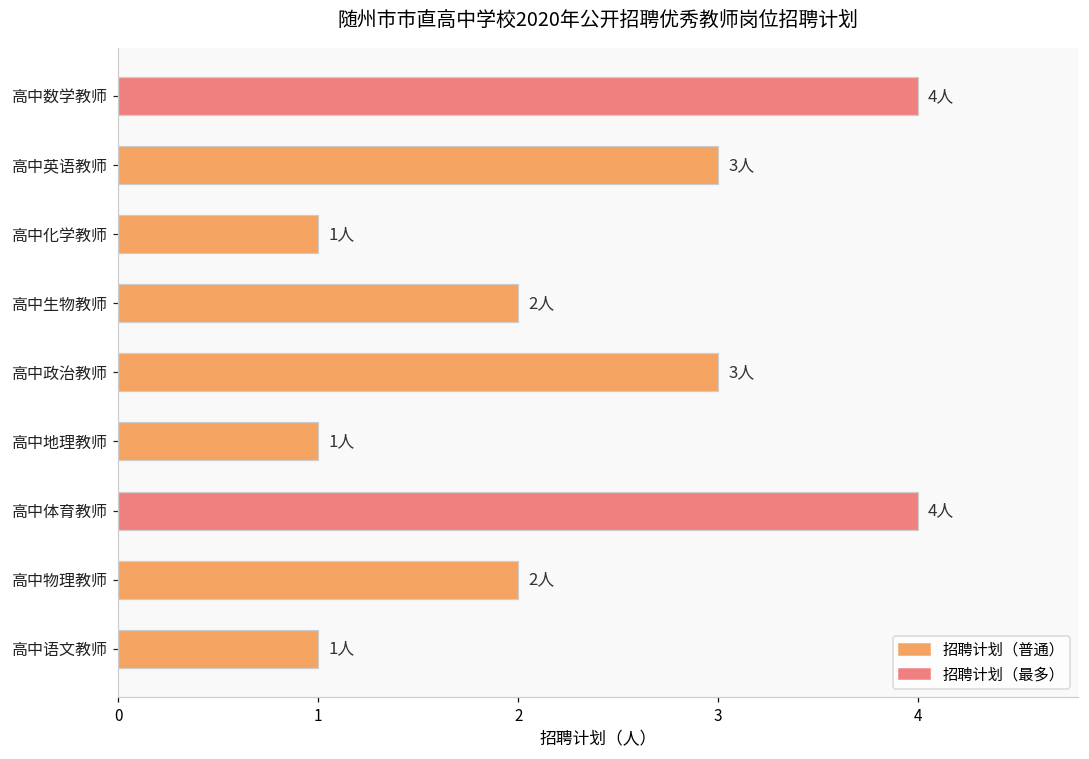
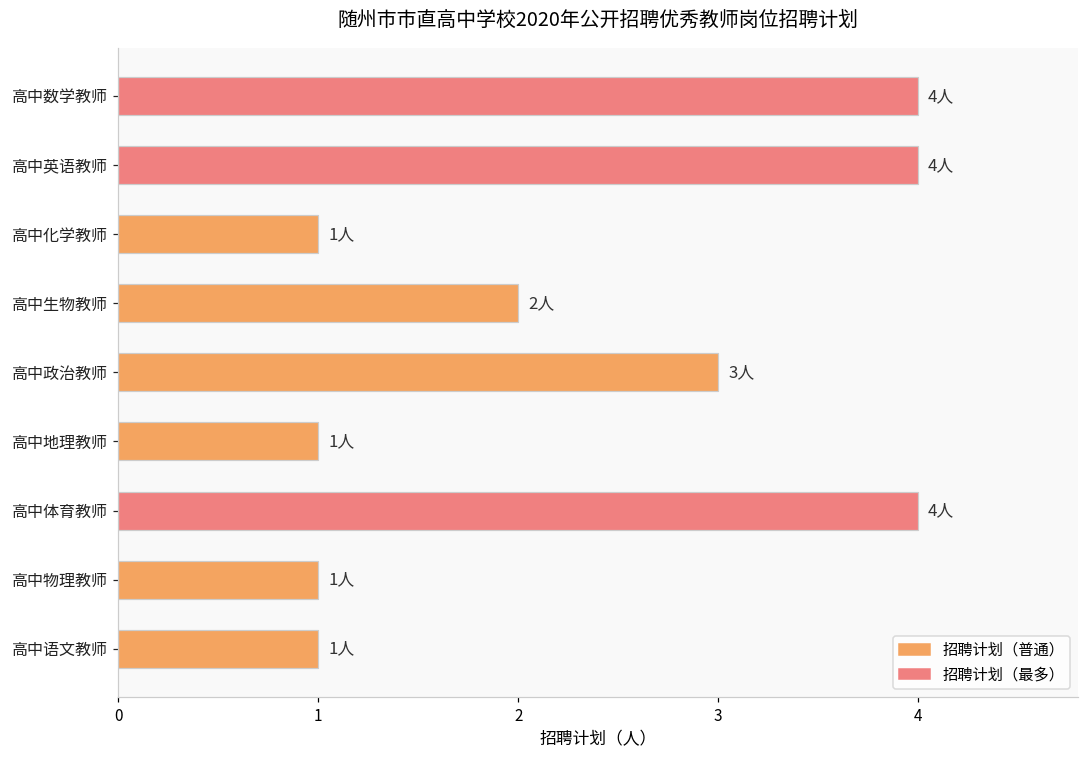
  {
    "高中数学教师": "4人",
-   "高中英语教师": "3人",
+   "高中英语教师": "4人",
    "高中化学教师": "1人",
    "高中生物教师": "2人",
    "高中政治教师": "3人",
    "高中地理教师": "1人",
    "高中体育教师": "4人",
-   "高中物理教师": "2人",
+   "高中物理教师": "1人",
    "高中语文教师": "1人"
  }
